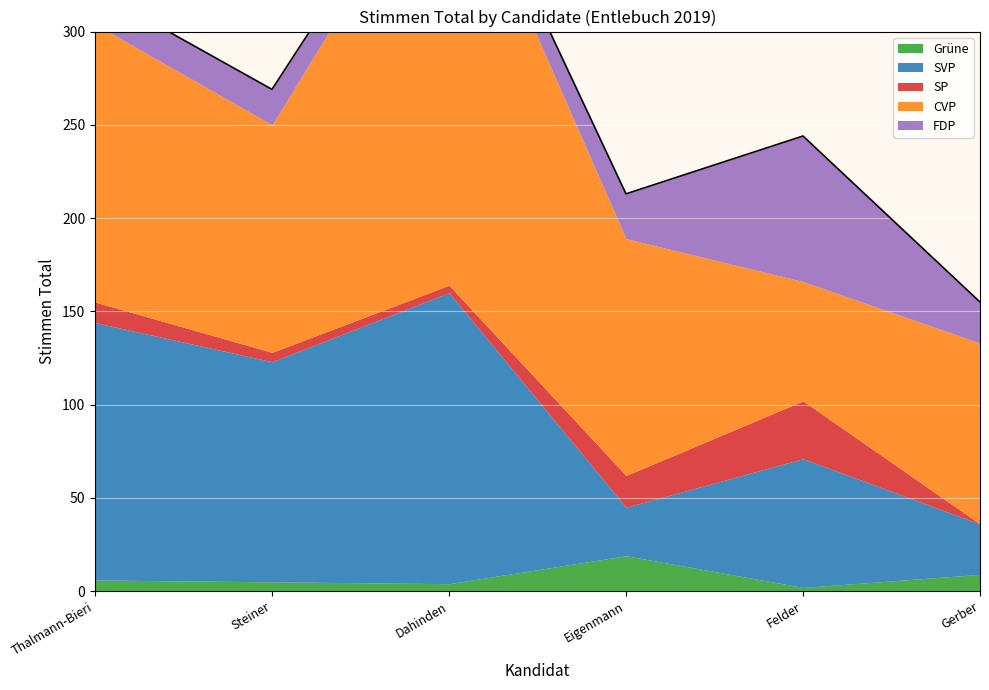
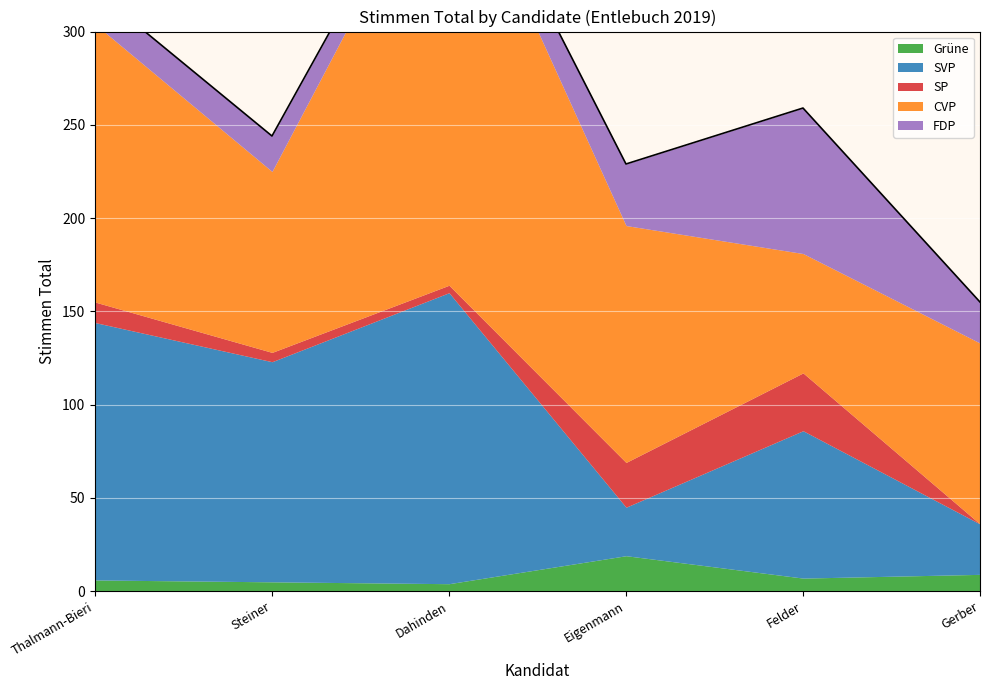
  {
    "Grüne": {
      "Thalmann-Bieri": 6,
      "Steiner": 5,
      "Dahinden": 4,
      "Eigenmann": 19,
-     "Felder": 2,
+     "Felder": 7,
      "Gerber": 9
    },
    "SVP": {
      "Thalmann-Bieri": 138,
      "Steiner": 118,
      "Dahinden": 156,
      "Eigenmann": 26,
-     "Felder": 69
+     "Felder": 79
    },
    "SP": {
      "Thalmann-Bieri": 11,
      "Steiner": 5,
      "Dahinden": 4,
-     "Eigenmann": 17,
+     "Eigenmann": 24,
      "Felder": 31
    },
    "CVP": {
-     "Steiner": 122,
+     "Steiner": 97,
      "Eigenmann": 127,
      "Felder": 64,
      "Gerber": 97
    },
    "FDP": {
      "Steiner": 19,
-     "Eigenmann": 24,
+     "Eigenmann": 33,
      "Felder": 78,
      "Gerber": 22
    }
  }
